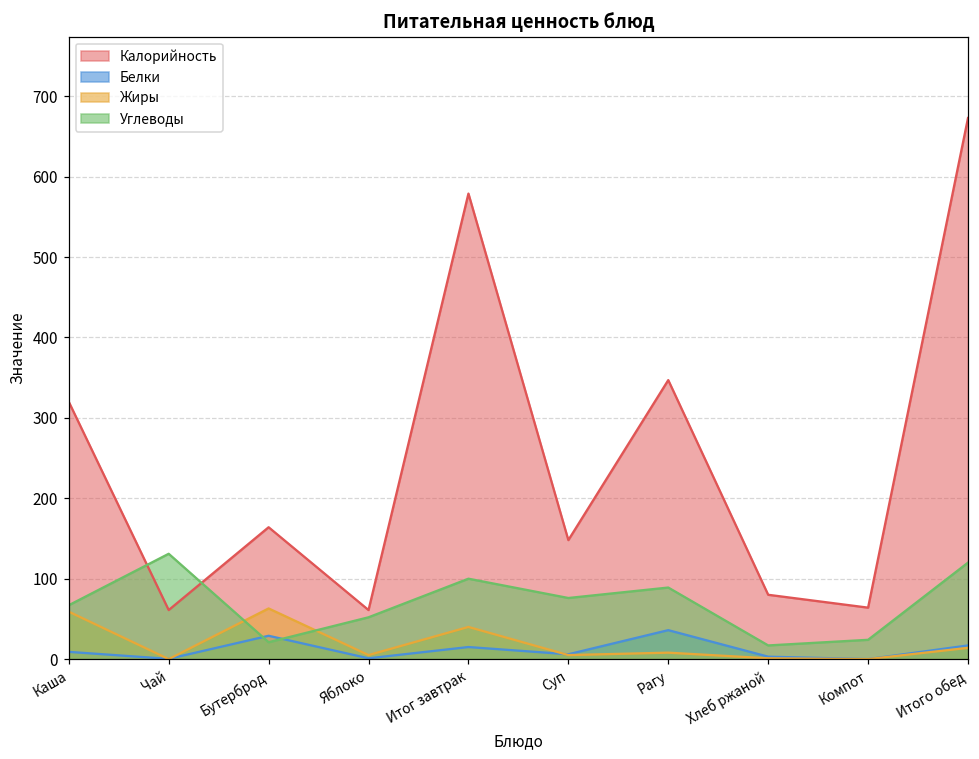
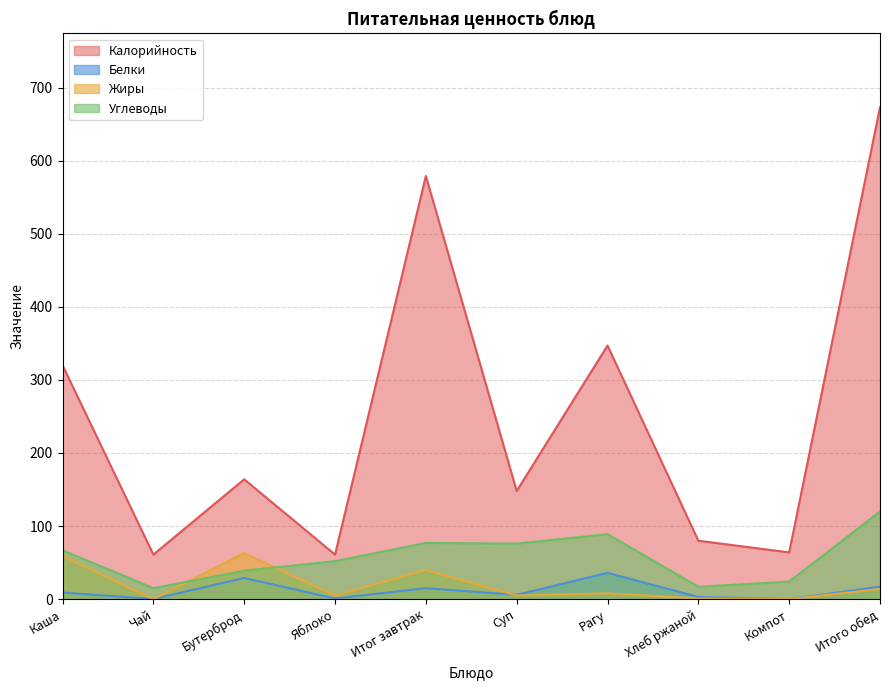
  {
    "Калорийность": {
      "Каша": 320,
      "Чай": 60,
      "Бутерброд": 160,
      "Яблоко": 60,
      "Итог завтрак": 580,
      "Суп": 150,
      "Рагу": 350,
      "Хлеб ржаной": 80,
      "Компот": 60,
      "Итого обед": 670
    },
    "Белки": {
      "Каша": 10,
      "Бутерброд": 30,
      "Яблоко": 0,
      "Итог завтрак": 20,
      "Рагу": 40
    },
    "Жиры": {
      "Каша": 60,
      "Бутерброд": 60,
      "Яблоко": 10,
      "Итог завтрак": 40,
      "Рагу": 10
    },
    "Углеводы": {
      "Каша": 70,
-     "Чай": 130,
-     "Бутерброд": 20,
+     "Чай": 20,
+     "Бутерброд": 40,
      "Яблоко": 50,
-     "Итог завтрак": 100,
+     "Итог завтрак": 80,
      "Суп": 80,
      "Рагу": 90,
      "Хлеб ржаной": 20,
      "Компот": 20,
      "Итого обед": 120
    }
  }
